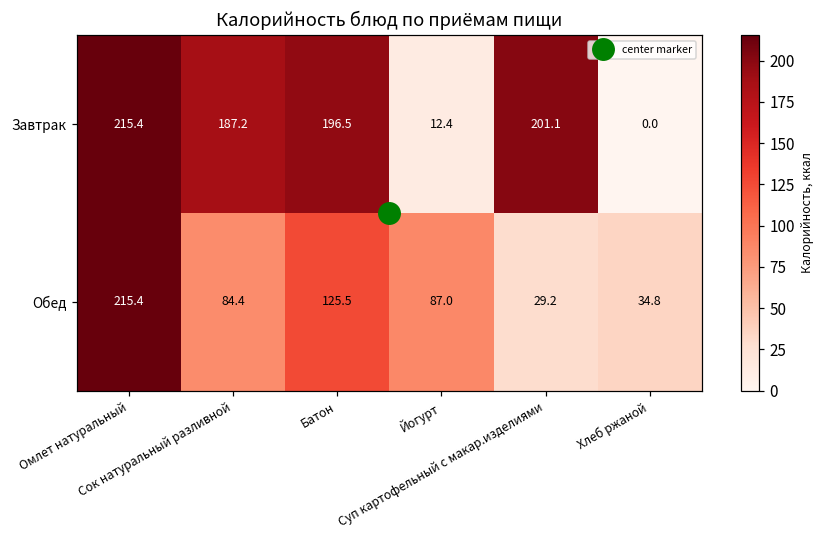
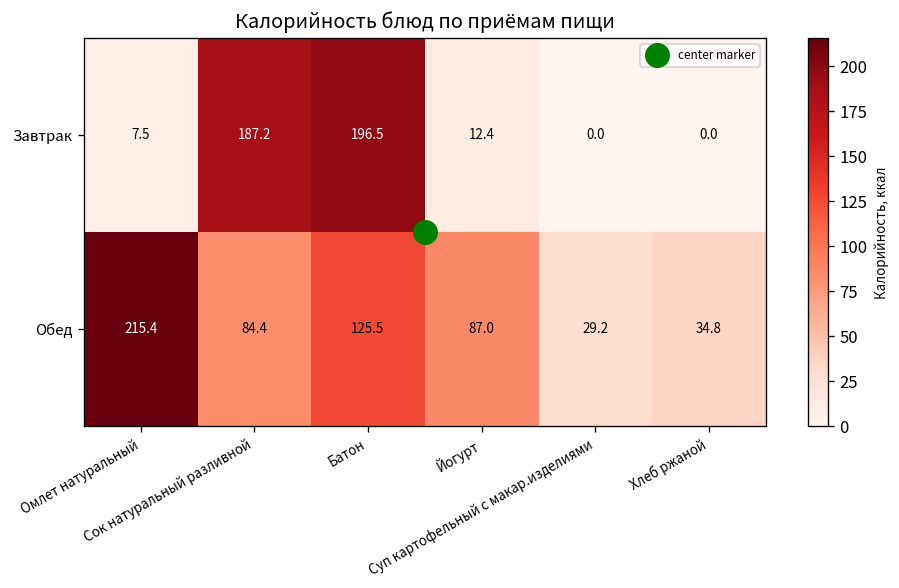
  {
    "Завтрак": {
-     "Омлет натуральный": 215.4,
+     "Омлет натуральный": 7.5,
      "Сок натуральный разливной": 187.2,
      "Батон": 196.5,
      "Йогурт": 12.4,
-     "Суп картофельный с макар.изделиями": 201.1,
+     "Суп картофельный с макар.изделиями": 0.0,
      "Хлеб ржаной": 0.0
    },
    "Обед": {
      "Омлет натуральный": 215.4,
      "Сок натуральный разливной": 84.4,
      "Батон": 125.5,
      "Йогурт": 87.0,
      "Суп картофельный с макар.изделиями": 29.2,
      "Хлеб ржаной": 34.8
    }
  }
